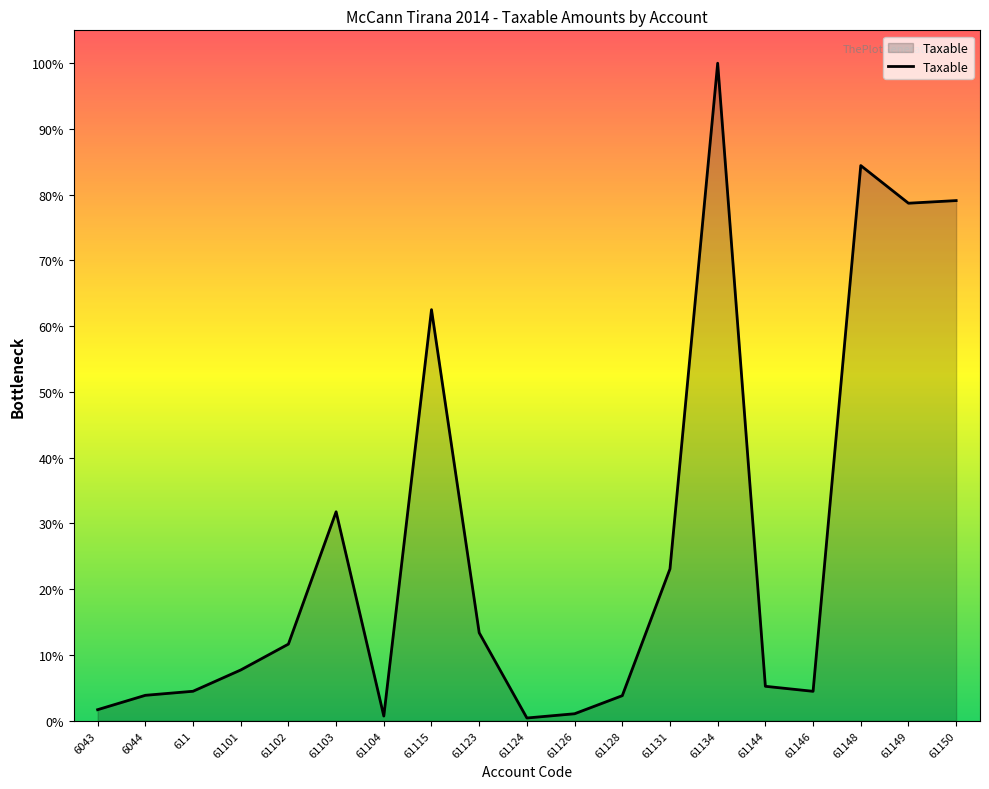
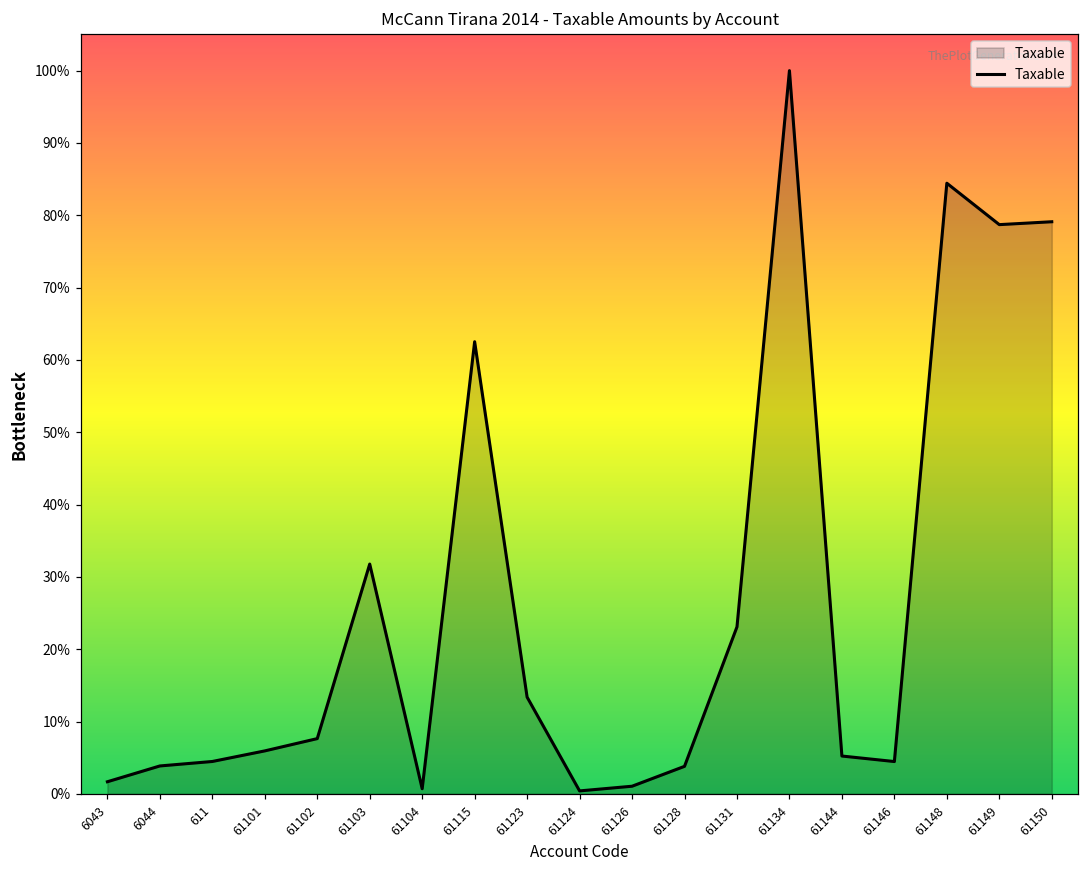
  {
    "6043": "2%",
    "6044": "4%",
    "611": "4%",
-   "61101": "8%",
-   "61102": "12%",
+   "61101": "6%",
+   "61102": "8%",
    "61103": "32%",
    "61104": "1%",
    "61115": "63%",
    "61123": "13%",
    "61124": "0%",
    "61126": "1%",
    "61128": "4%",
    "61131": "23%",
    "61134": "100%",
    "61144": "5%",
    "61146": "4%",
    "61148": "84%",
    "61149": "79%",
    "61150": "79%"
  }
